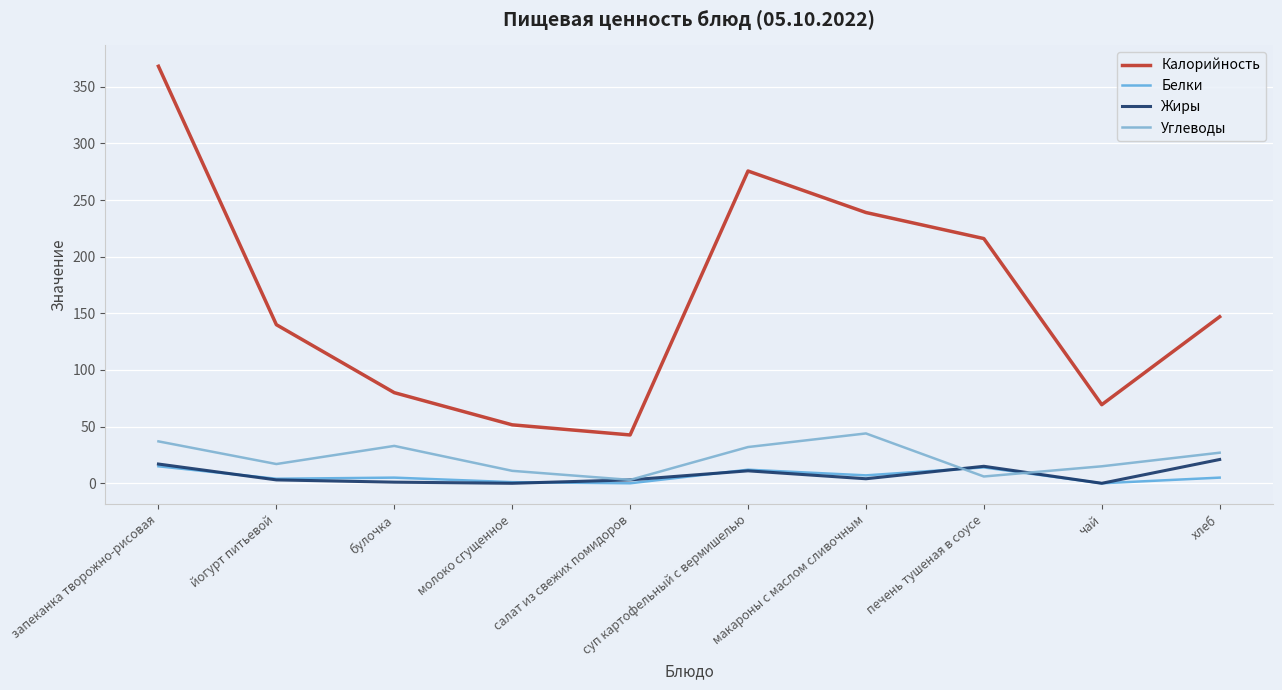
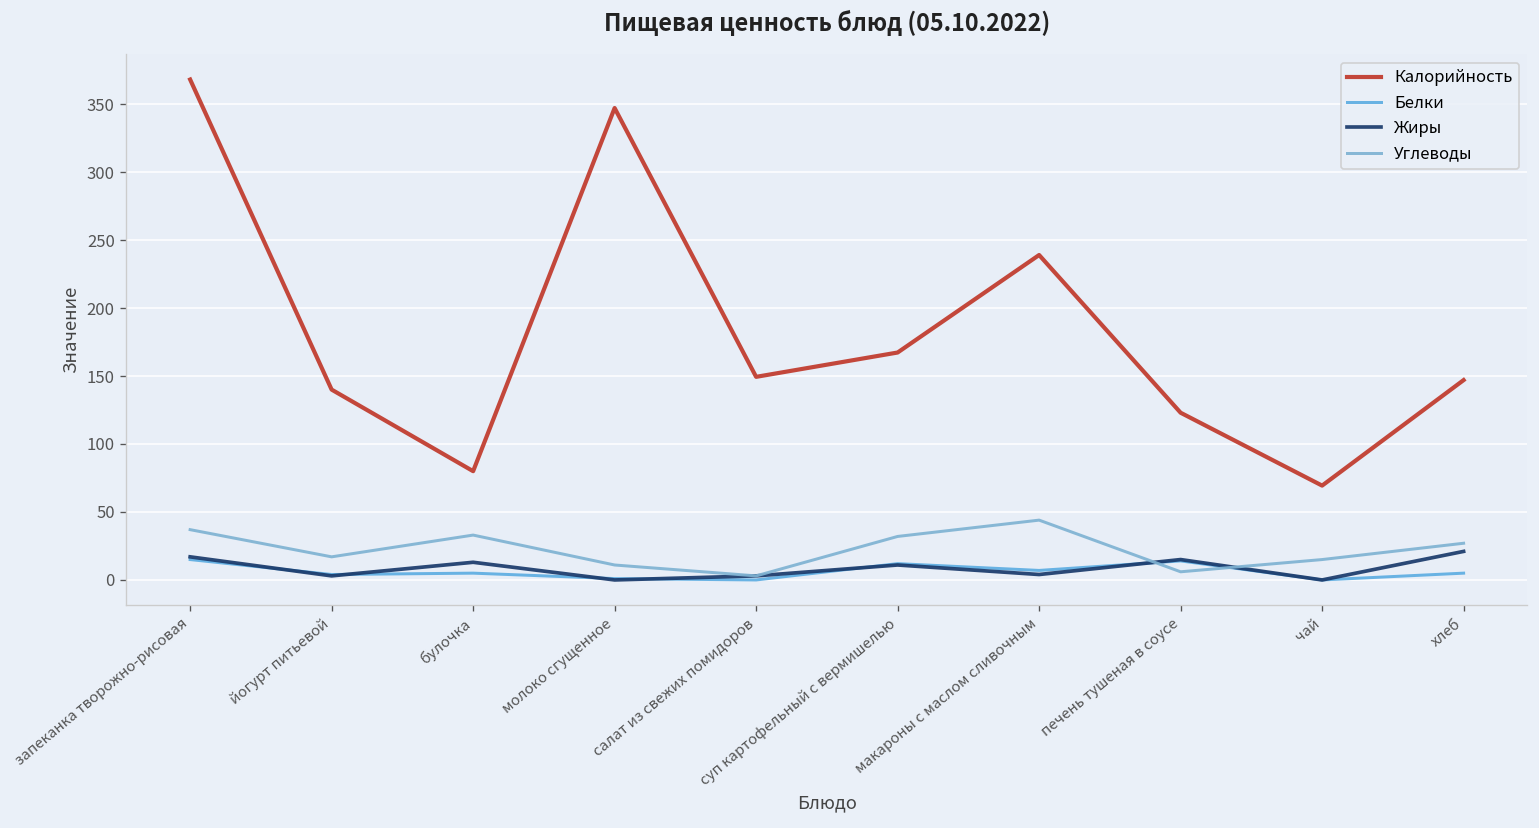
  {
    "Калорийность": {
      "запеканка творожно-рисовая": 368,
      "йогурт питьевой": 140,
      "булочка": 80,
-     "молоко сгущенное": 52,
-     "салат из свежих помидоров": 43,
-     "суп картофельный с вермишелью": 276,
+     "молоко сгущенное": 347,
+     "салат из свежих помидоров": 149,
+     "суп картофельный с вермишелью": 167,
      "макароны с маслом сливочным": 239,
-     "печень тушеная в соусе": 216,
+     "печень тушеная в соусе": 123,
      "чай": 69,
      "хлеб": 147
    },
    "Жиры": {
-     "булочка": 1,
+     "булочка": 13,
      "макароны с маслом сливочным": 4,
      "хлеб": 21
    }
  }
